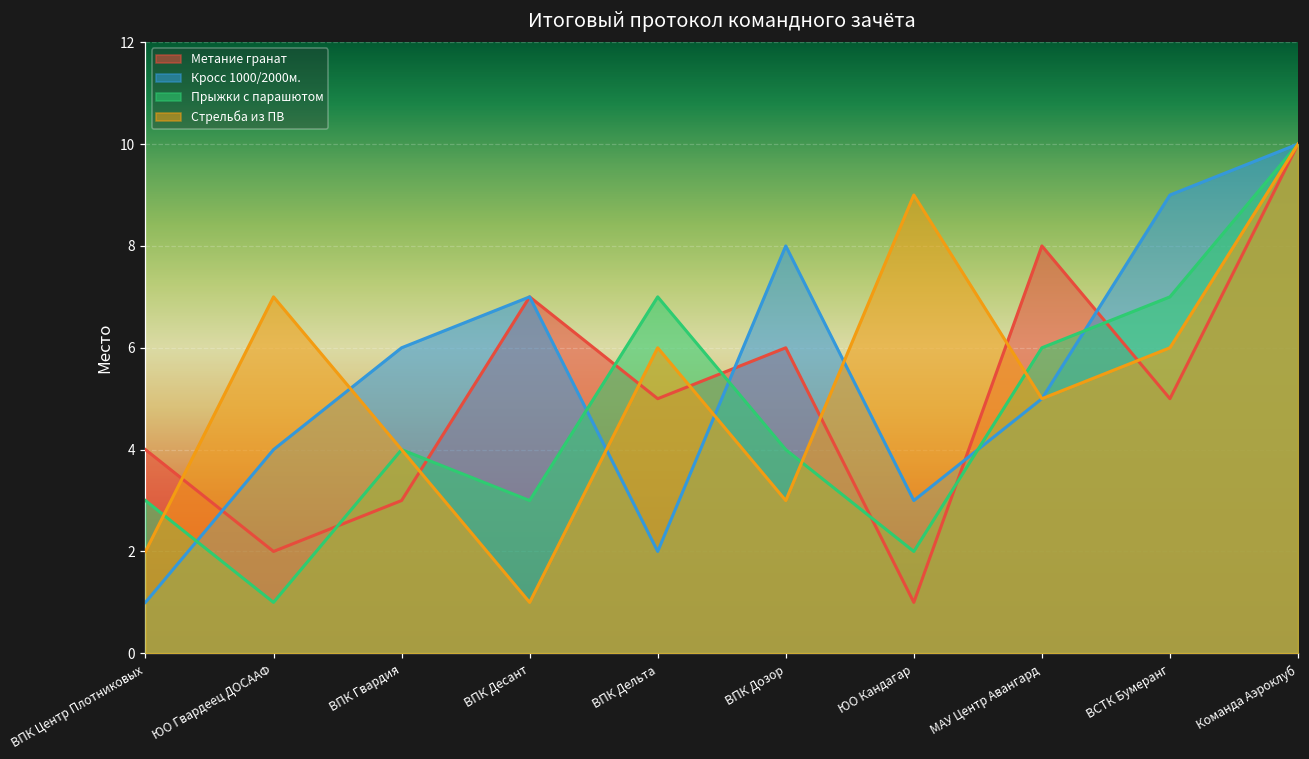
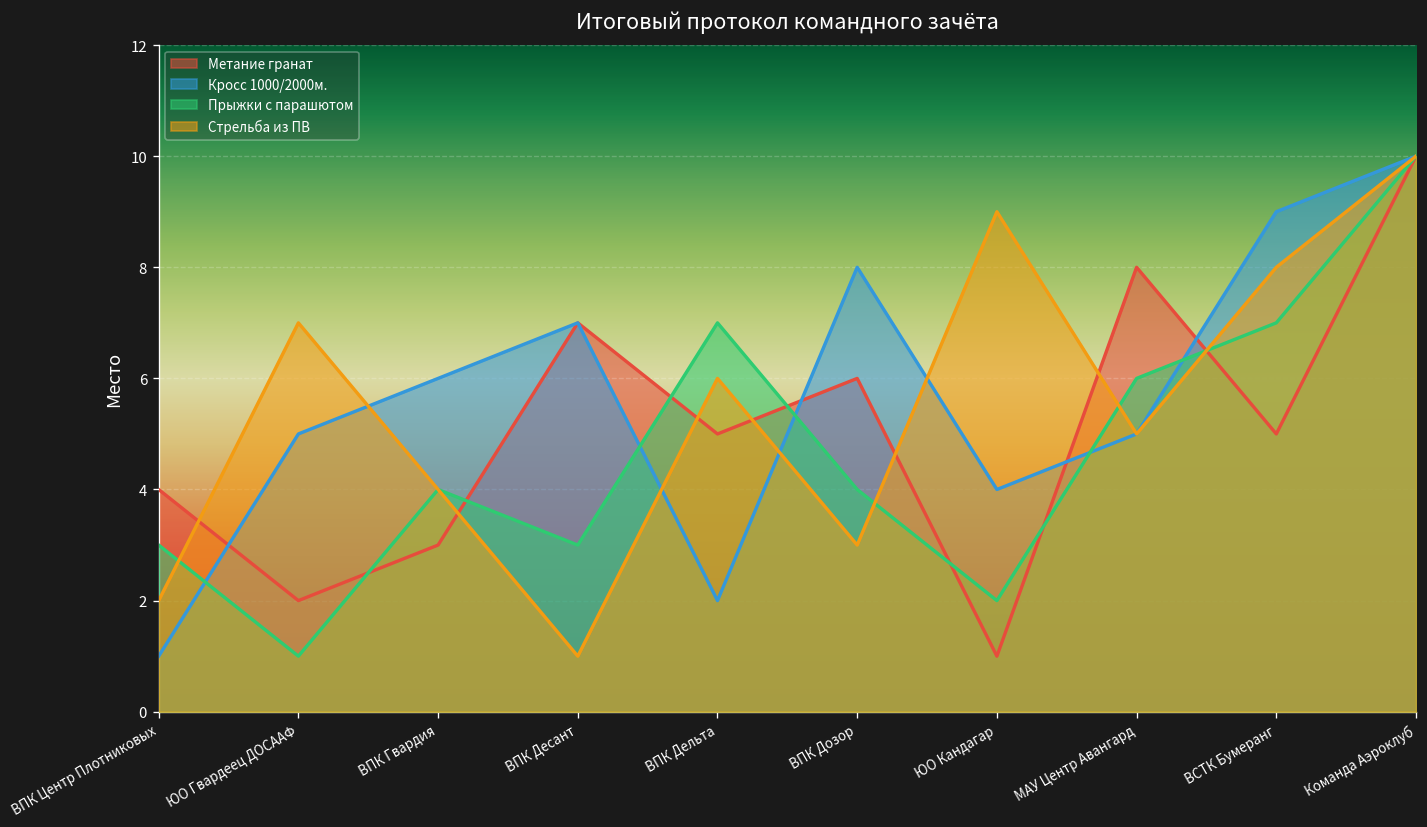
  {
    "Метание гранат": {
      "ВПК Центр Плотниковых": 4,
      "ЮО Гвардеец ДОСААФ": 2,
      "ВПК Гвардия": 3,
      "ВПК Дельта": 5,
      "ВПК Дозор": 6,
      "ЮО Кандагар": 1,
      "МАУ Центр Авангард": 8,
      "ВСТК Бумеранг": 5
    },
    "Кросс 1000/2000м.": {
      "ВПК Центр Плотниковых": 1,
-     "ЮО Гвардеец ДОСААФ": 4,
+     "ЮО Гвардеец ДОСААФ": 5,
      "ВПК Гвардия": 6,
      "ВПК Дельта": 2,
      "ВПК Дозор": 8,
-     "ЮО Кандагар": 3,
+     "ЮО Кандагар": 4,
      "ВСТК Бумеранг": 9
    },
    "Прыжки с парашютом": {
      "ВПК Центр Плотниковых": 3,
      "ЮО Гвардеец ДОСААФ": 1,
      "ВПК Десант": 3,
      "ВПК Дельта": 7,
      "ВПК Дозор": 4,
      "ЮО Кандагар": 2,
      "МАУ Центр Авангард": 6,
      "ВСТК Бумеранг": 7
    },
    "Стрельба из ПВ": {
      "ВПК Центр Плотниковых": 2,
      "ЮО Гвардеец ДОСААФ": 7,
      "ВПК Десант": 1,
      "ВПК Дельта": 6,
      "ВПК Дозор": 3,
      "ЮО Кандагар": 9,
-     "ВСТК Бумеранг": 6
+     "ВСТК Бумеранг": 8
    }
  }
